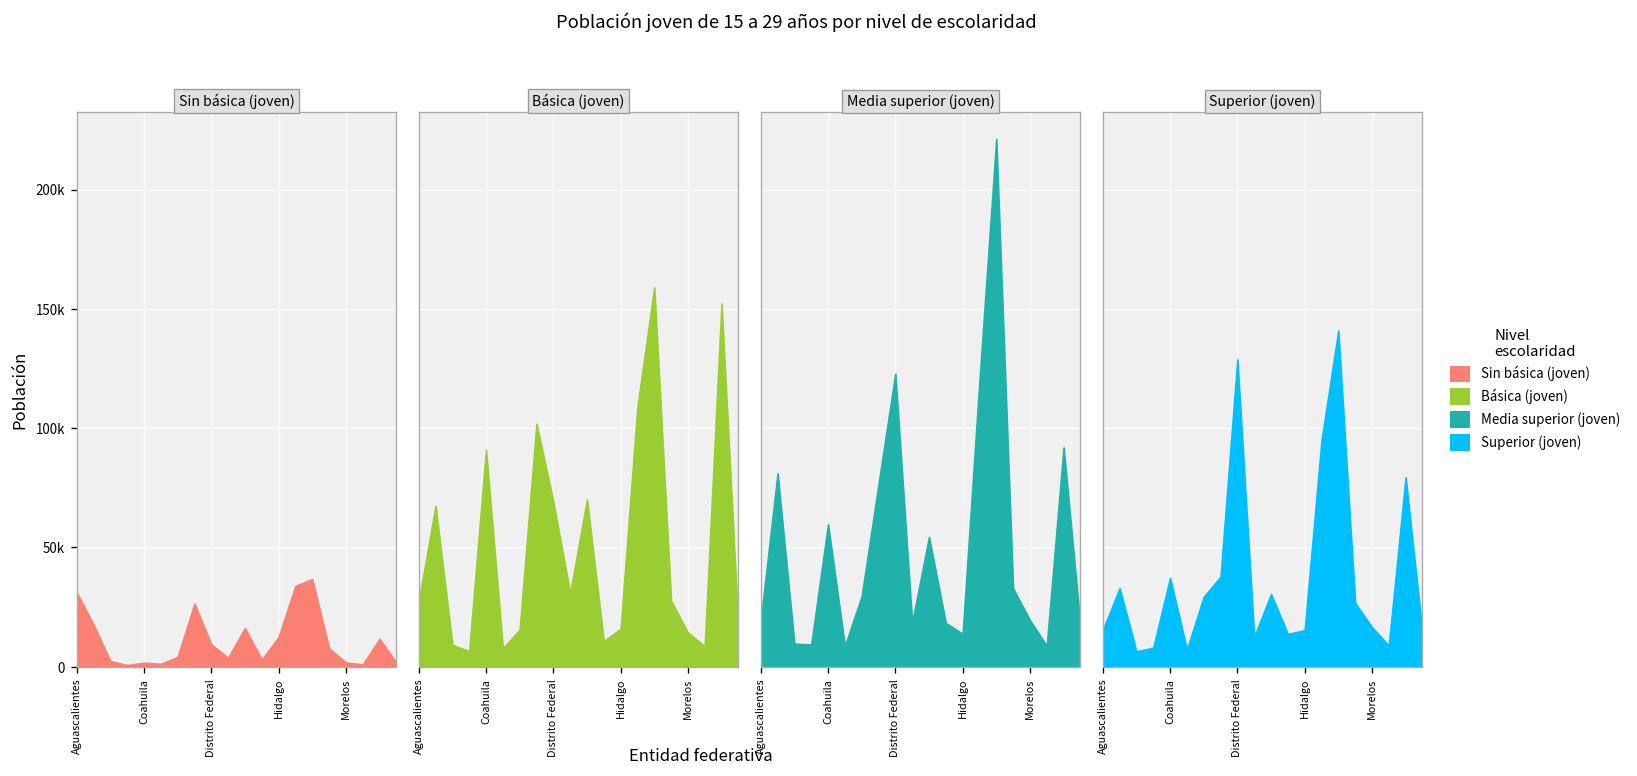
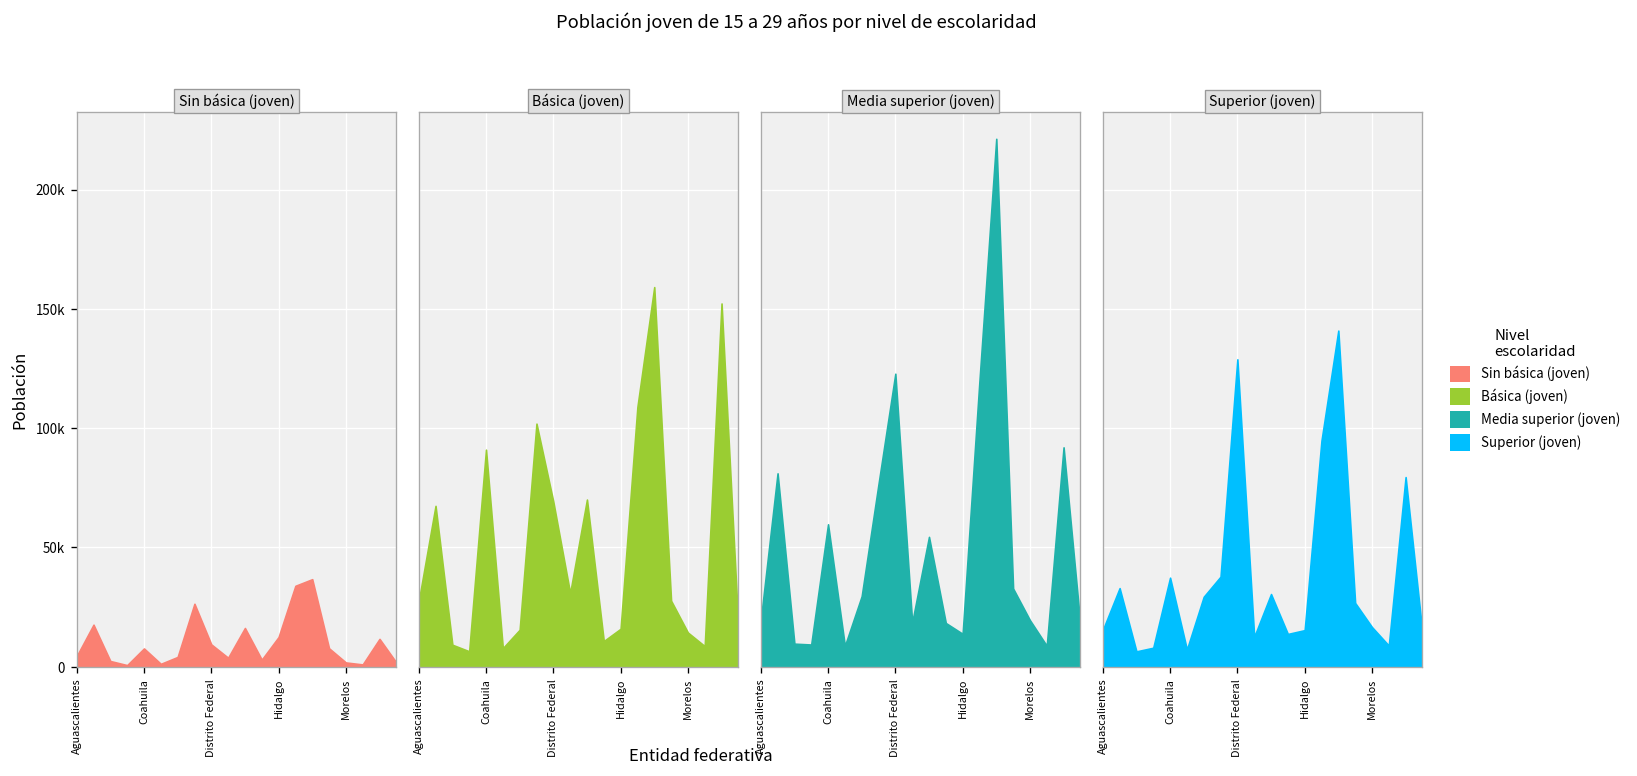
  {
    "Sin básica (joven)": {
-     "Aguascalientes": 31000,
-     "Coahuila": 2000,
+     "Aguascalientes": 4000,
+     "Coahuila": 8000,
      "Distrito Federal": 9000,
      "Hidalgo": 12000,
      "Morelos": 2000
    }
  }
